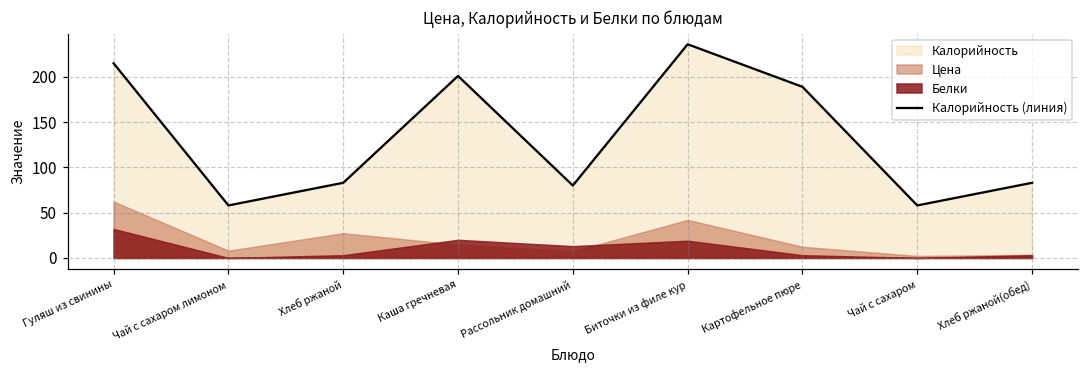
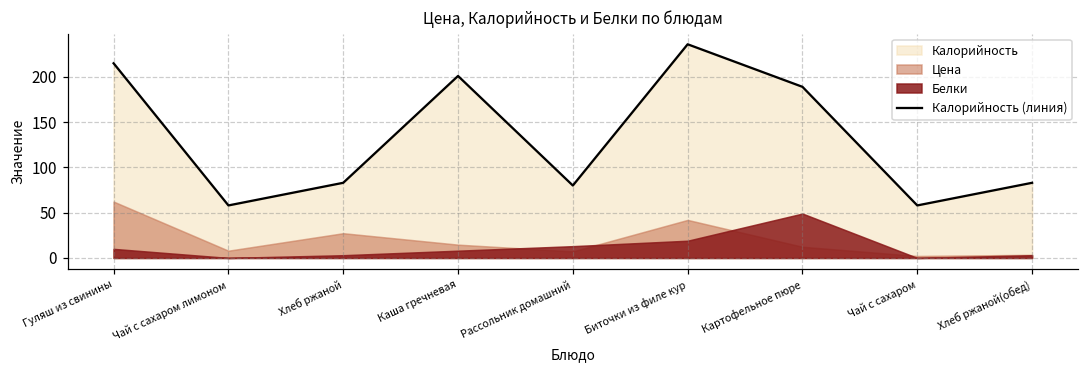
  {
    "Калорийность": {
      "Гуляш из свинины": 220,
      "Чай с сахаром лимоном": 60,
      "Хлеб ржаной": 80,
      "Каша гречневая": 200,
      "Рассольник домашний": 80,
      "Биточки из филе кур": 240,
      "Картофельное пюре": 190,
      "Чай с сахаром": 60,
      "Хлеб ржаной(обед)": 80
    },
    "Цена": {
      "Гуляш из свинины": 60,
      "Чай с сахаром лимоном": 10,
      "Хлеб ржаной": 30,
      "Каша гречневая": 10,
      "Рассольник домашний": 10,
      "Биточки из филе кур": 40,
      "Картофельное пюре": 10
    },
    "Белки": {
-     "Гуляш из свинины": 30,
+     "Гуляш из свинины": 10,
      "Чай с сахаром лимоном": 0,
-     "Каша гречневая": 20,
+     "Каша гречневая": 10,
      "Рассольник домашний": 10,
      "Биточки из филе кур": 20,
-     "Картофельное пюре": 0
+     "Картофельное пюре": 50
    }
  }
